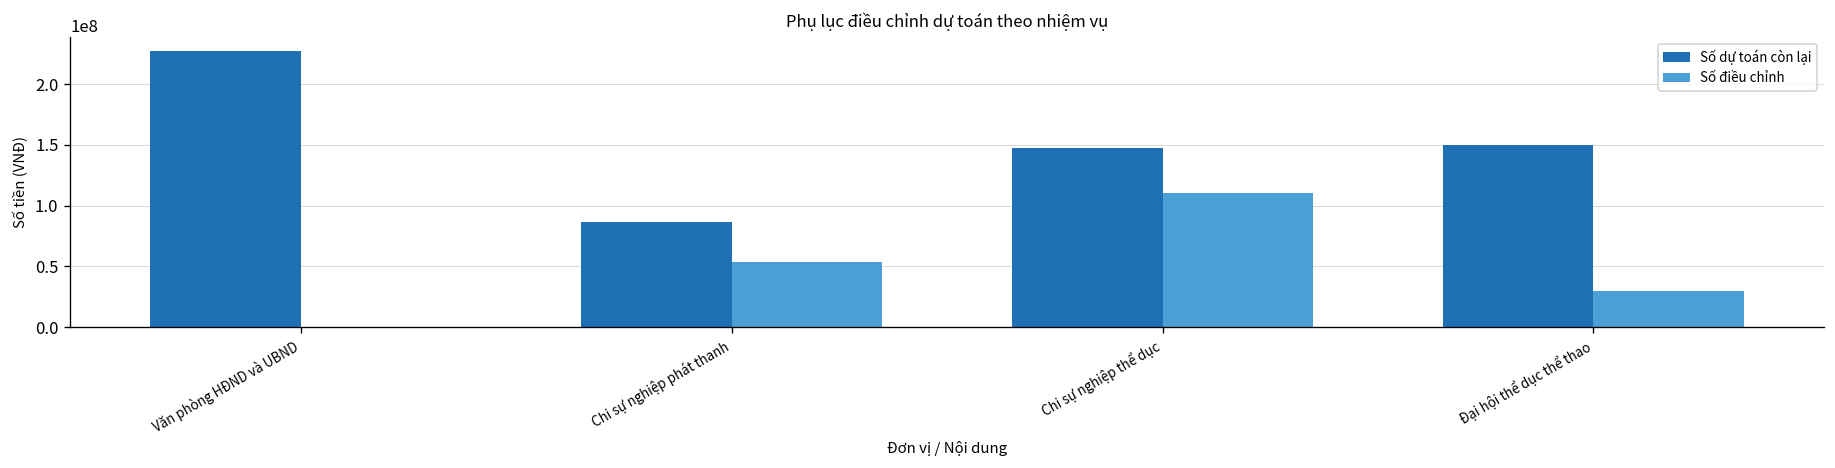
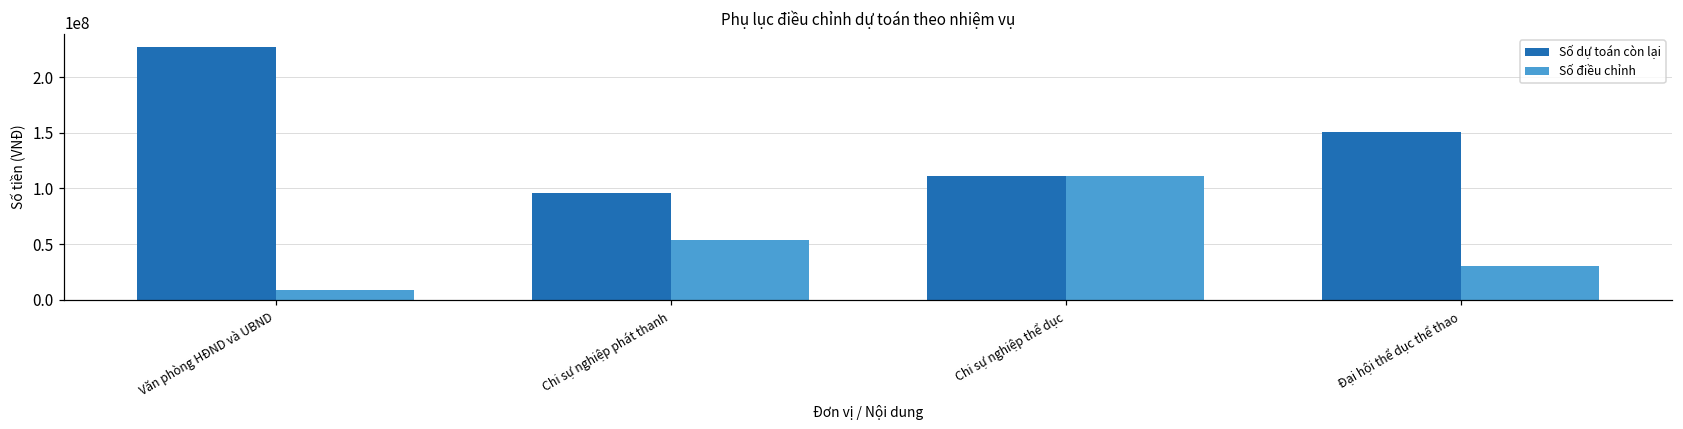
  {
    "Số dự toán còn lại": {
      "Văn phòng HĐND và UBND": 227000000,
-     "Chi sự nghiệp phát thanh": 87000000,
-     "Chi sự nghiệp thể dục": 147000000,
+     "Chi sự nghiệp phát thanh": 96000000,
+     "Chi sự nghiệp thể dục": 111000000,
      "Đại hội thể dục thể thao": 150000000
    },
    "Số điều chỉnh": {
-     "Văn phòng HĐND và UBND": 0,
+     "Văn phòng HĐND và UBND": 9000000,
      "Chi sự nghiệp phát thanh": 54000000,
      "Chi sự nghiệp thể dục": 111000000,
      "Đại hội thể dục thể thao": 30000000
    }
  }
